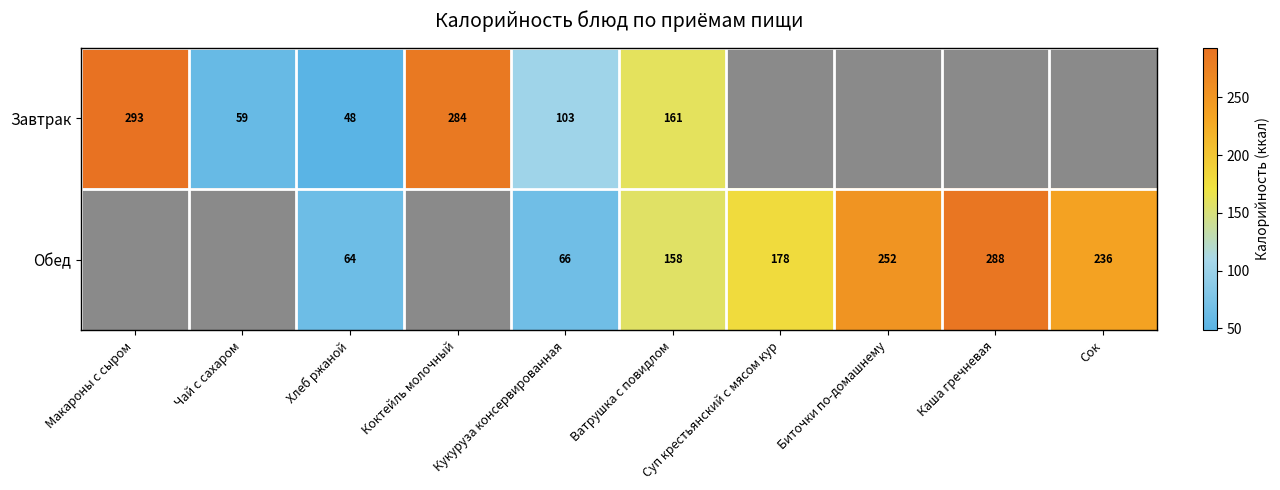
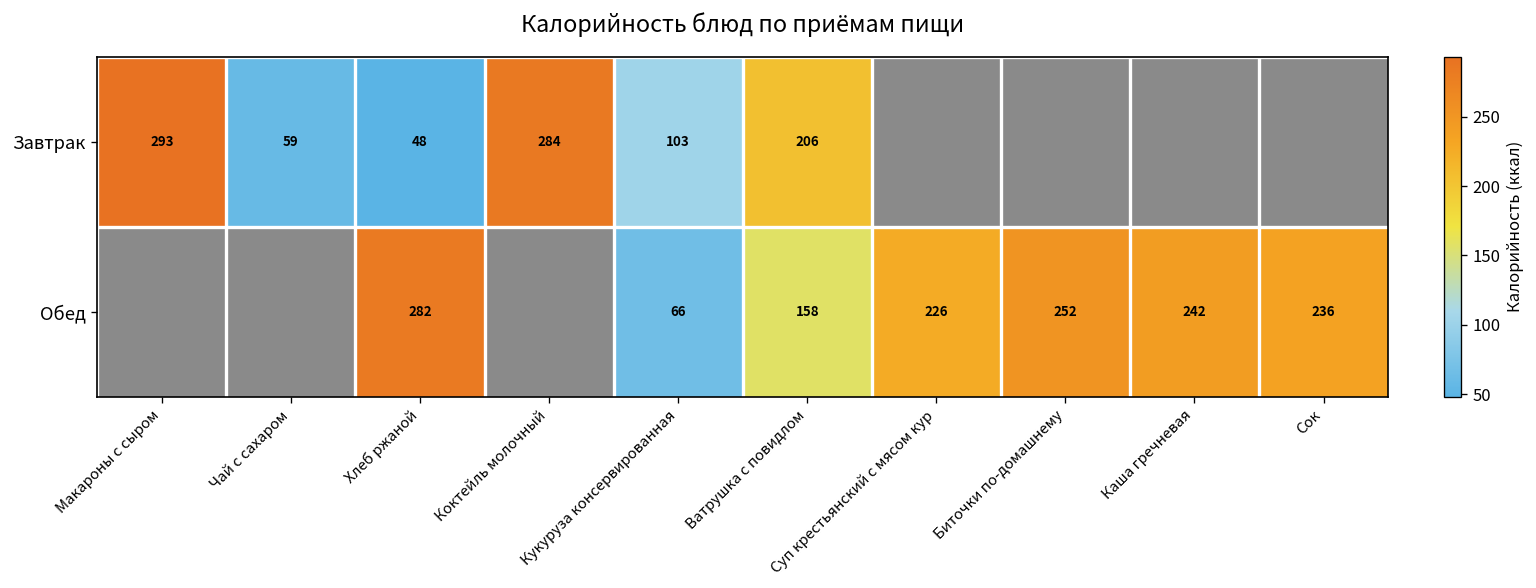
  {
    "Завтрак": {
      "Макароны с сыром": 293,
      "Чай с сахаром": 59,
      "Хлеб ржаной": 48,
      "Коктейль молочный": 284,
      "Кукуруза консервированная": 103,
-     "Ватрушка с повидлом": 161
+     "Ватрушка с повидлом": 206
    },
    "Обед": {
-     "Хлеб ржаной": 64,
+     "Хлеб ржаной": 282,
      "Кукуруза консервированная": 66,
      "Ватрушка с повидлом": 158,
-     "Суп крестьянский с мясом кур": 178,
+     "Суп крестьянский с мясом кур": 226,
      "Биточки по-домашнему": 252,
-     "Каша гречневая": 288,
+     "Каша гречневая": 242,
      "Сок": 236
    }
  }
